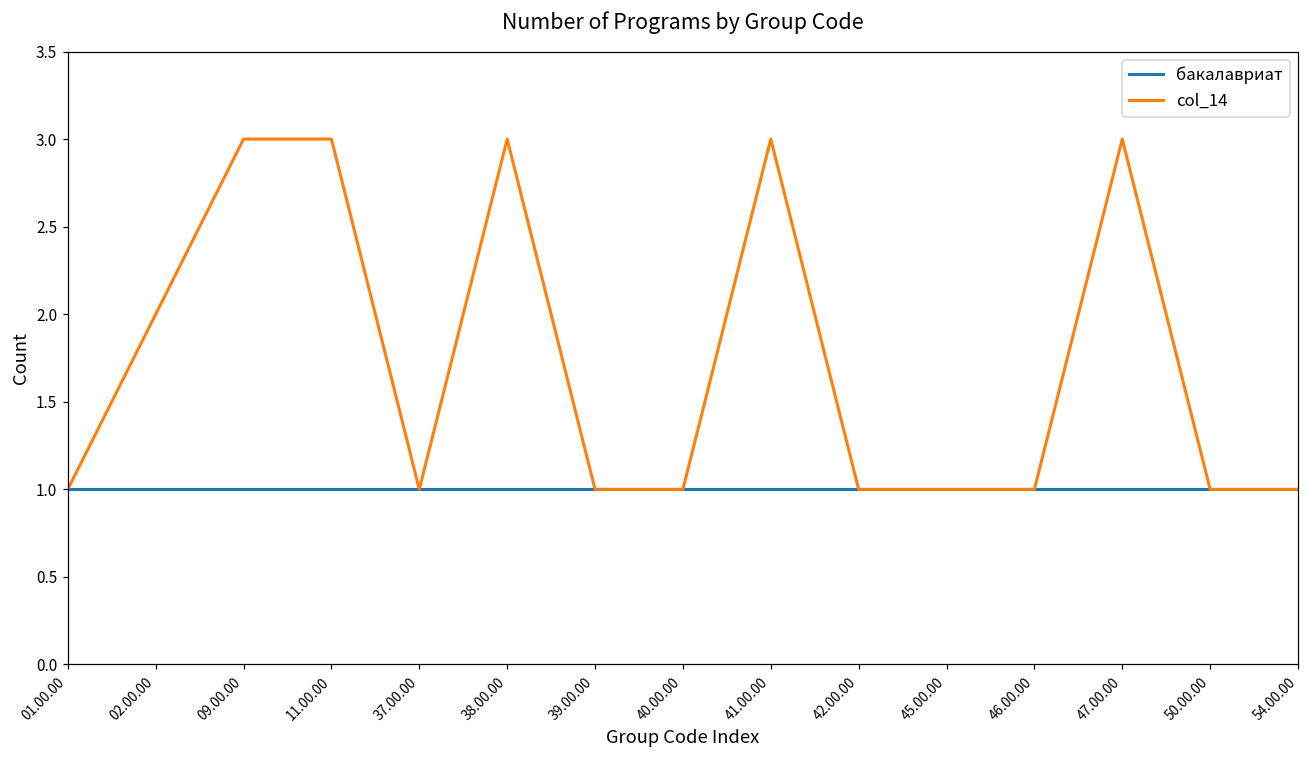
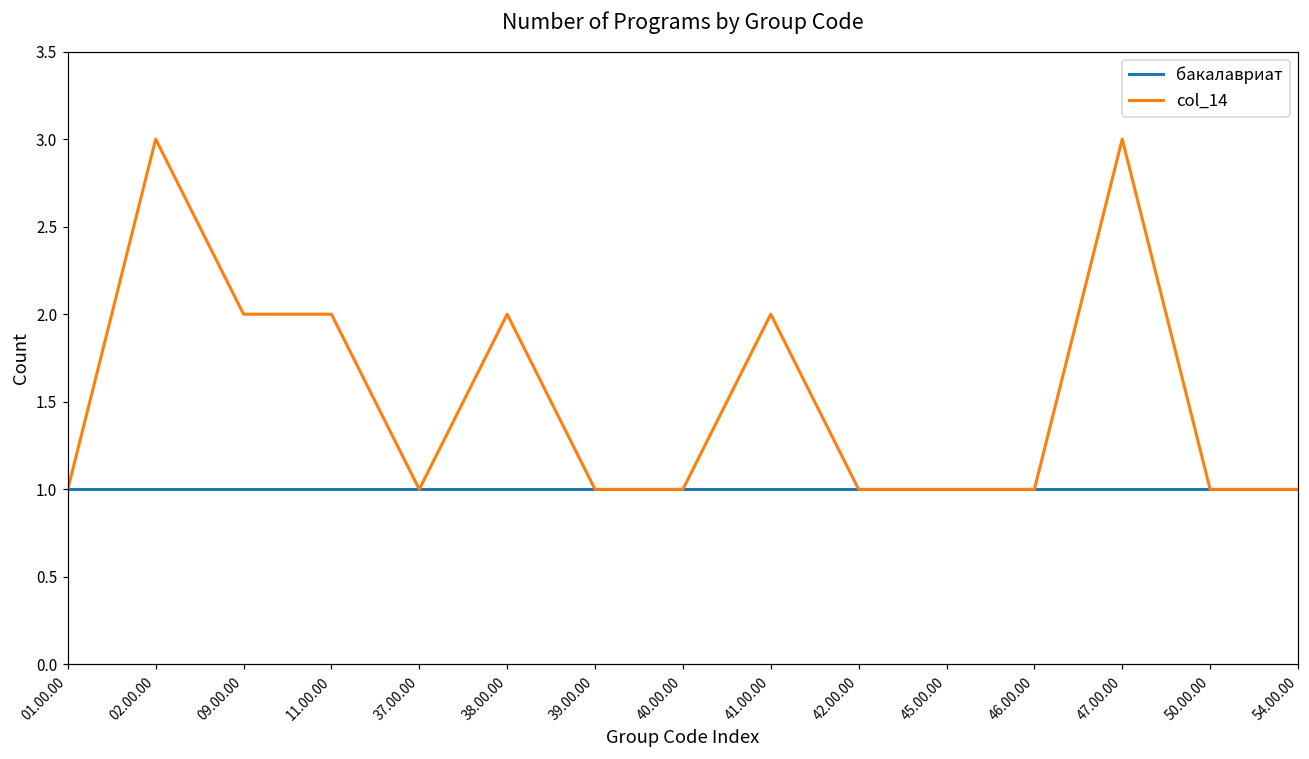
  {
    "бакалавриат": {
      "02.00.00": 1,
      "09.00.00": 1,
      "11.00.00": 1,
      "38.00.00": 1,
      "41.00.00": 1,
      "47.00.00": 1
    },
    "col_14": {
-     "02.00.00": 2,
-     "09.00.00": 3,
-     "11.00.00": 3,
-     "38.00.00": 3,
-     "41.00.00": 3,
+     "02.00.00": 3,
+     "09.00.00": 2,
+     "11.00.00": 2,
+     "38.00.00": 2,
+     "41.00.00": 2,
      "47.00.00": 3
    }
  }
